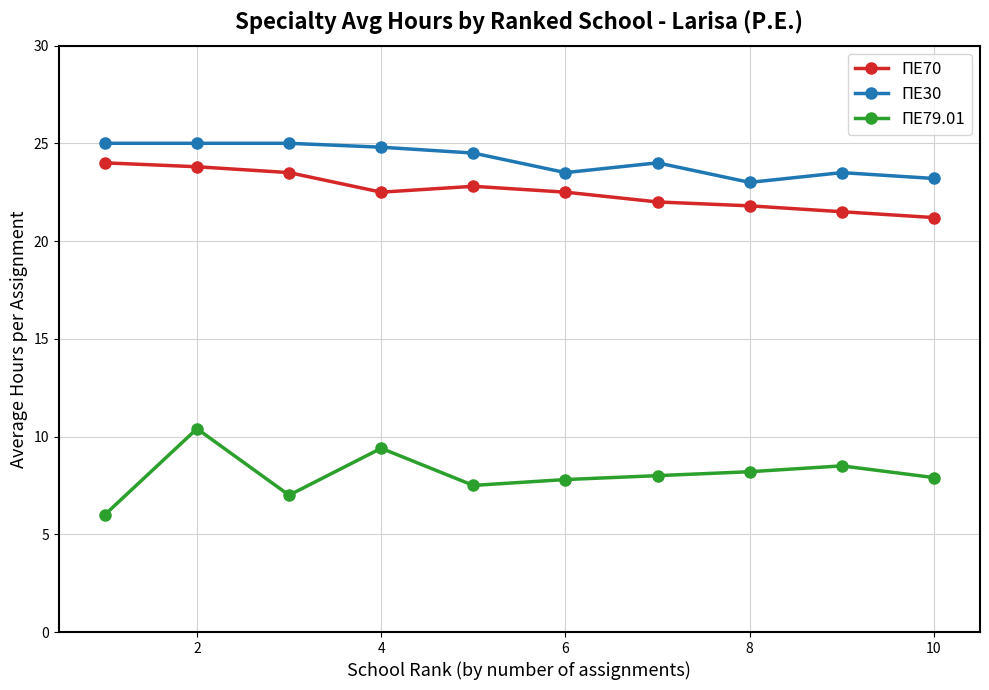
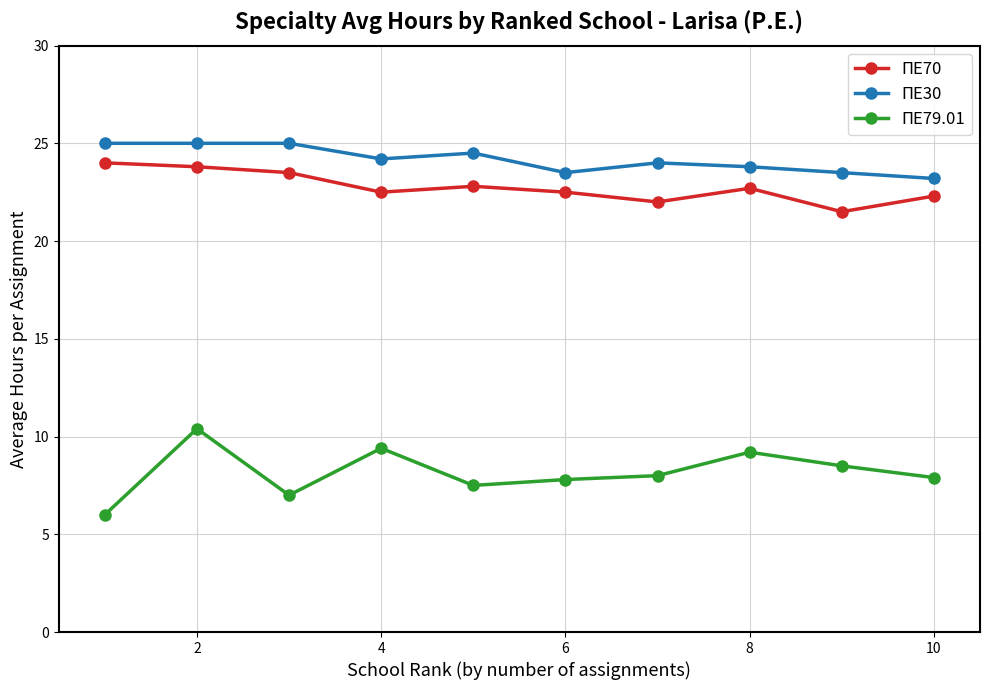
  {
    "ΠΕ70": {
      "2": 23.8,
      "4": 22.5,
      "6": 22.5,
-     "8": 21.8,
-     "10": 21.2
+     "8": 22.7,
+     "10": 22.3
    },
    "ΠΕ30": {
      "2": 25.0,
-     "4": 24.8,
+     "4": 24.2,
      "6": 23.5,
-     "8": 23.0,
+     "8": 23.8,
      "10": 23.2
    },
    "ΠΕ79.01": {
      "2": 10.4,
      "4": 9.4,
      "6": 7.8,
-     "8": 8.2,
+     "8": 9.2,
      "10": 7.9
    }
  }
